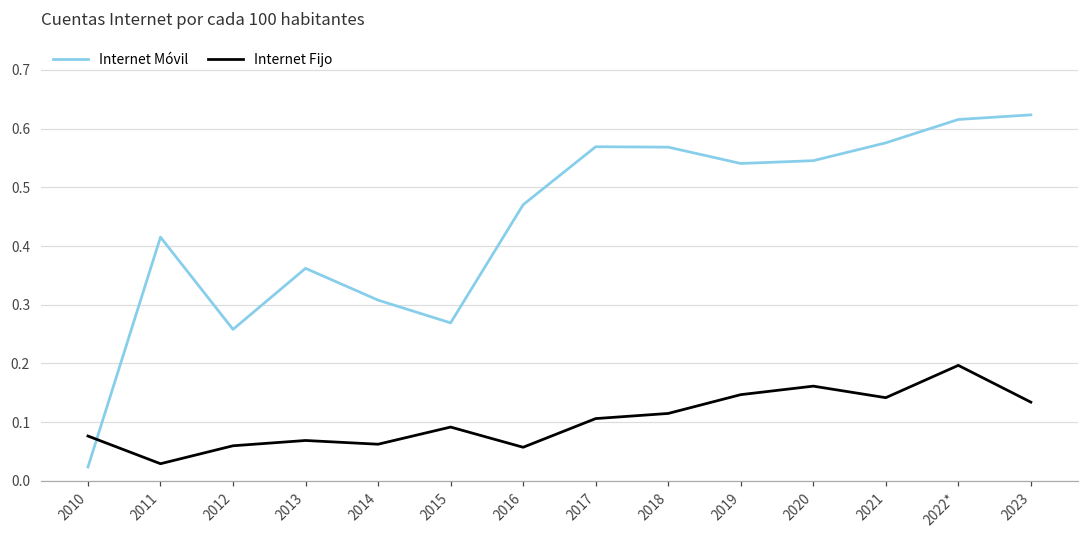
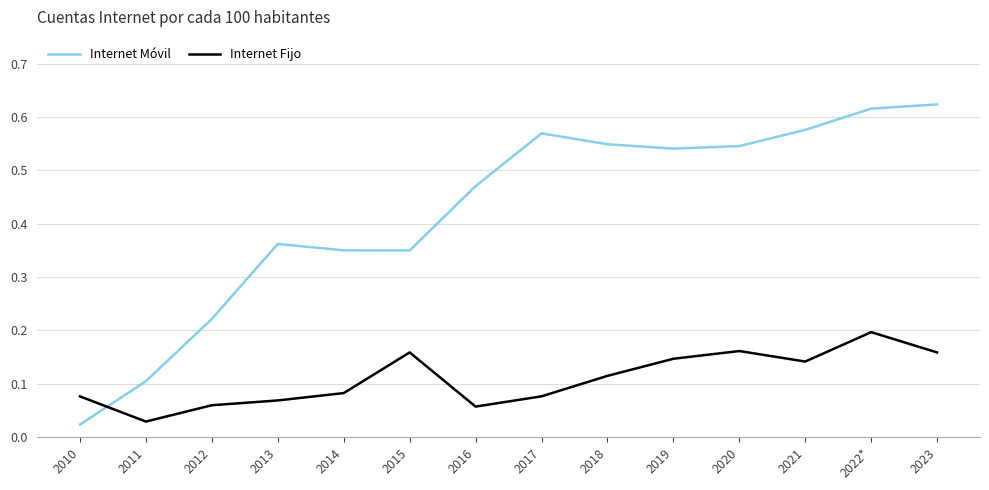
  {
    "Internet Móvil": {
      "2010": 0.02,
-     "2011": 0.42,
-     "2012": 0.26,
+     "2011": 0.10,
+     "2012": 0.22,
      "2013": 0.36,
-     "2014": 0.31,
-     "2015": 0.27,
+     "2014": 0.35,
+     "2015": 0.35,
      "2016": 0.47,
      "2017": 0.57,
-     "2018": 0.57,
+     "2018": 0.55,
      "2019": 0.54,
      "2020": 0.55,
      "2021": 0.58,
      "2022*": 0.62,
      "2023": 0.62
    },
    "Internet Fijo": {
      "2010": 0.08,
      "2011": 0.03,
      "2012": 0.06,
      "2013": 0.07,
-     "2014": 0.06,
-     "2015": 0.09,
+     "2014": 0.08,
+     "2015": 0.16,
      "2016": 0.06,
-     "2017": 0.11,
+     "2017": 0.08,
      "2018": 0.11,
      "2019": 0.15,
      "2020": 0.16,
      "2021": 0.14,
      "2022*": 0.20,
-     "2023": 0.13
+     "2023": 0.16
    }
  }
